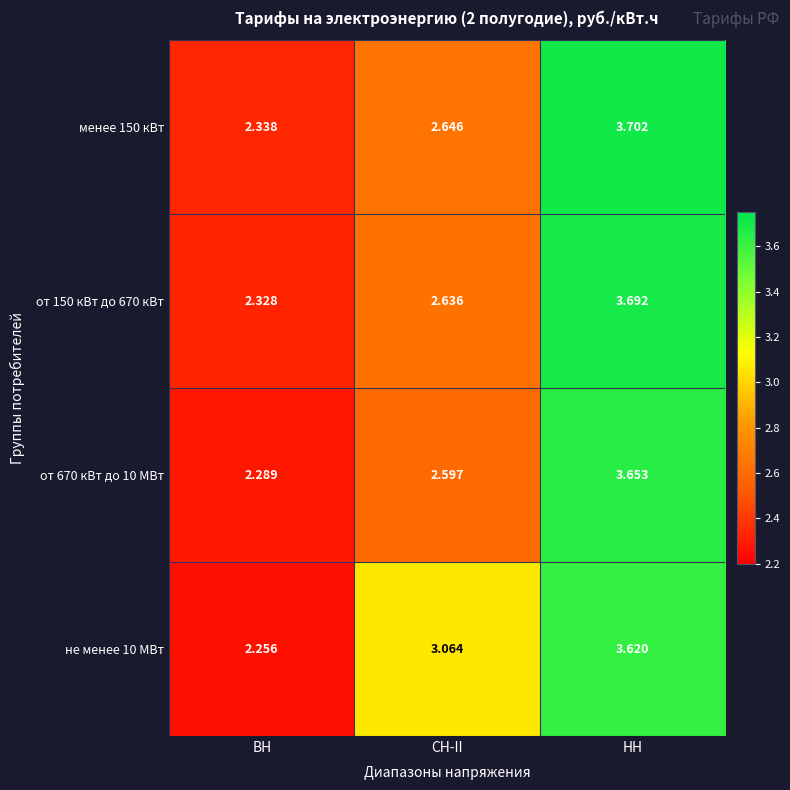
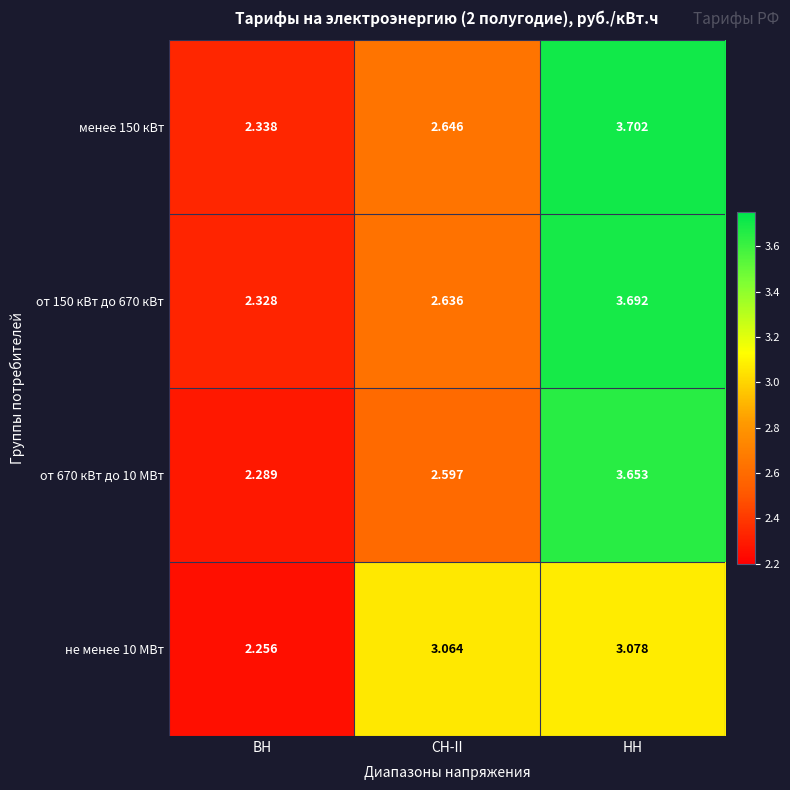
  {
    "менее 150 кВт": {
      "ВН": 2.338,
      "СН-II": 2.646,
      "НН": 3.702
    },
    "от 150 кВт до 670 кВт": {
      "ВН": 2.328,
      "СН-II": 2.636,
      "НН": 3.692
    },
    "от 670 кВт до 10 МВт": {
      "ВН": 2.289,
      "СН-II": 2.597,
      "НН": 3.653
    },
    "не менее 10 МВт": {
      "ВН": 2.256,
      "СН-II": 3.064,
-     "НН": 3.620
+     "НН": 3.078
    }
  }
